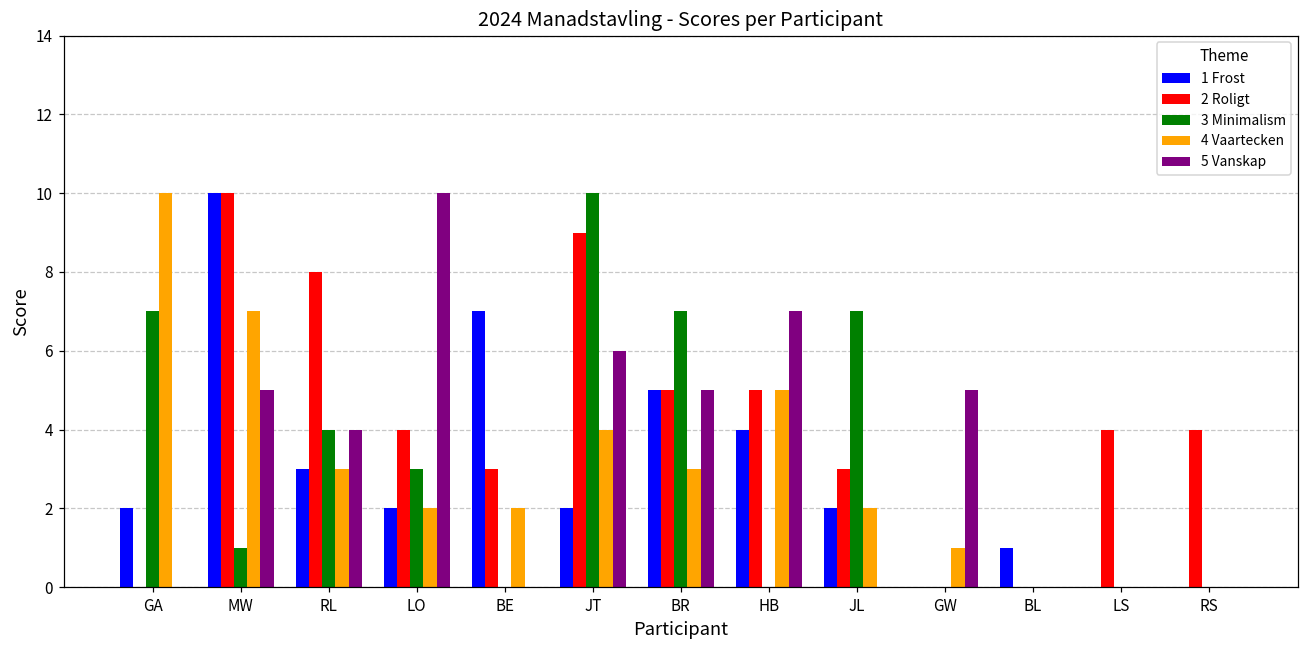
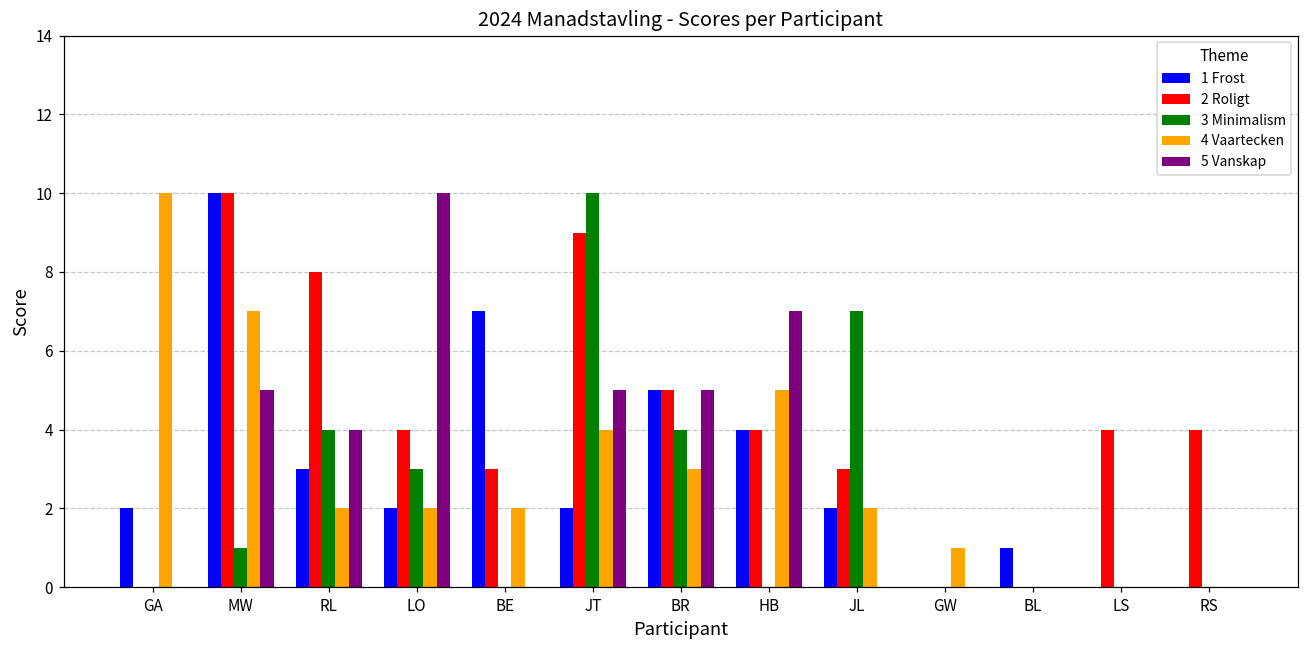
  {
    "1 Frost": {
      "GA": 2,
      "MW": 10,
      "RL": 3,
      "LO": 2,
      "BE": 7,
      "JT": 2,
      "BR": 5,
      "HB": 4,
      "JL": 2,
      "GW": 0,
      "BL": 1,
      "LS": 0,
      "RS": 0
    },
    "2 Roligt": {
      "GA": 0,
      "MW": 10,
      "RL": 8,
      "LO": 4,
      "BE": 3,
      "JT": 9,
      "BR": 5,
-     "HB": 5,
+     "HB": 4,
      "JL": 3,
      "GW": 0,
      "BL": 0,
      "LS": 4,
      "RS": 4
    },
    "3 Minimalism": {
-     "GA": 7,
+     "GA": 0,
      "MW": 1,
      "RL": 4,
      "LO": 3,
      "BE": 0,
      "JT": 10,
-     "BR": 7,
+     "BR": 4,
      "HB": 0,
      "JL": 7,
      "GW": 0,
      "BL": 0,
      "LS": 0,
      "RS": 0
    },
    "4 Vaartecken": {
      "GA": 10,
      "MW": 7,
-     "RL": 3,
+     "RL": 2,
      "LO": 2,
      "BE": 2,
      "JT": 4,
      "BR": 3,
      "HB": 5,
      "JL": 2,
      "GW": 1,
      "BL": 0,
      "LS": 0,
      "RS": 0
    },
    "5 Vanskap": {
      "GA": 0,
      "MW": 5,
      "RL": 4,
      "LO": 10,
      "BE": 0,
-     "JT": 6,
+     "JT": 5,
      "BR": 5,
      "HB": 7,
      "JL": 0,
-     "GW": 5,
+     "GW": 0,
      "BL": 0,
      "LS": 0,
      "RS": 0
    }
  }
